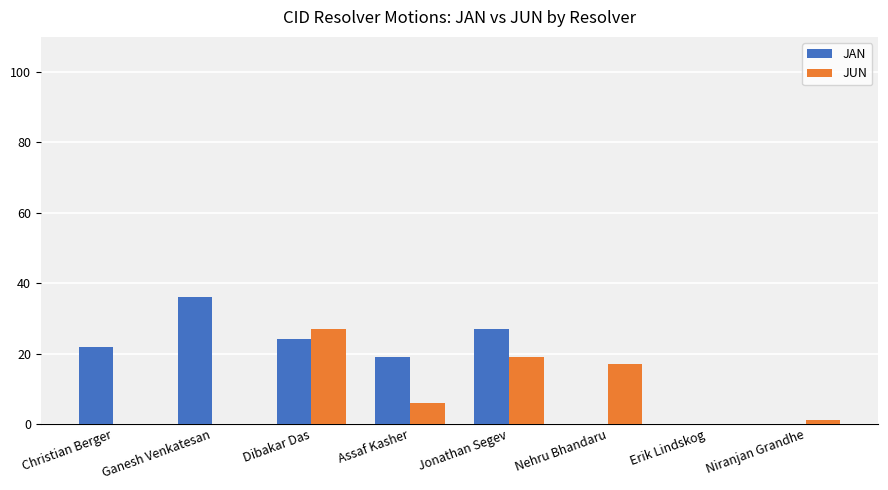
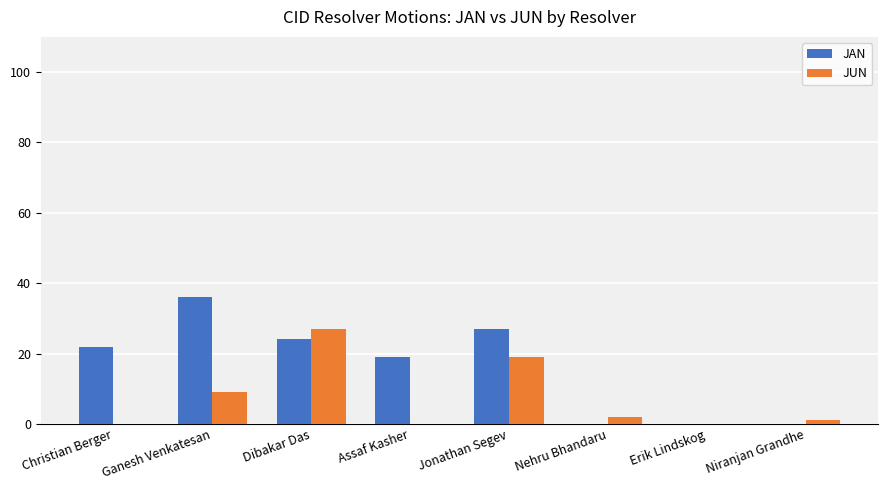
  {
    "JAN": {
      "Christian Berger": 22,
      "Ganesh Venkatesan": 36,
      "Dibakar Das": 24,
      "Assaf Kasher": 19,
      "Jonathan Segev": 27,
      "Nehru Bhandaru": 0,
      "Erik Lindskog": 0,
      "Niranjan Grandhe": 0
    },
    "JUN": {
      "Christian Berger": 0,
-     "Ganesh Venkatesan": 0,
+     "Ganesh Venkatesan": 9,
      "Dibakar Das": 27,
-     "Assaf Kasher": 6,
+     "Assaf Kasher": 0,
      "Jonathan Segev": 19,
-     "Nehru Bhandaru": 17,
+     "Nehru Bhandaru": 2,
      "Erik Lindskog": 0,
      "Niranjan Grandhe": 1
    }
  }
